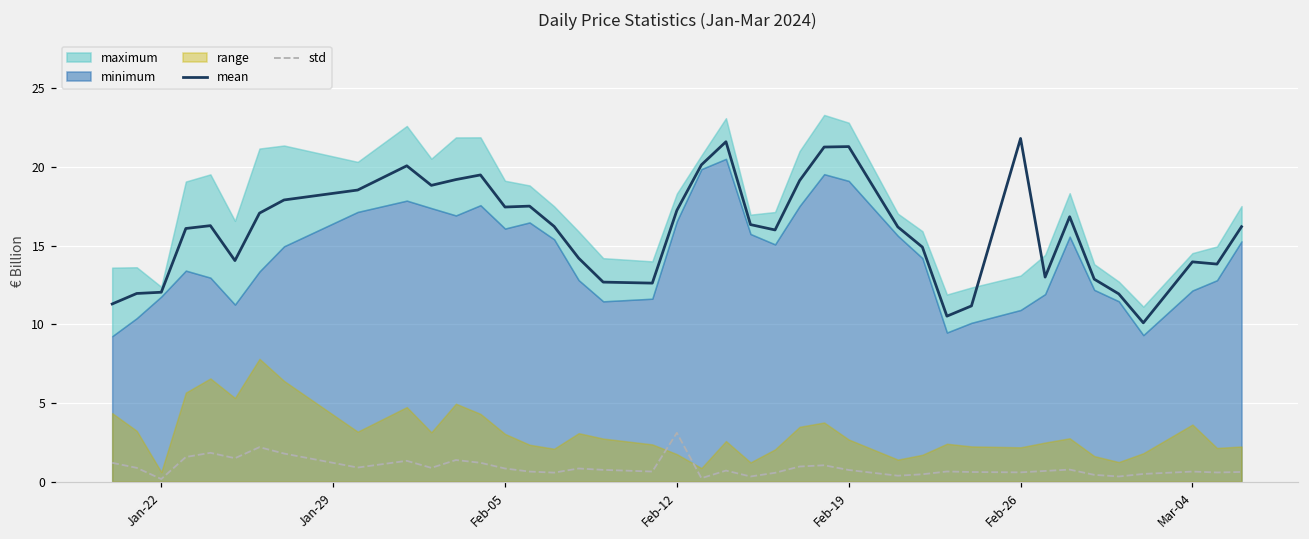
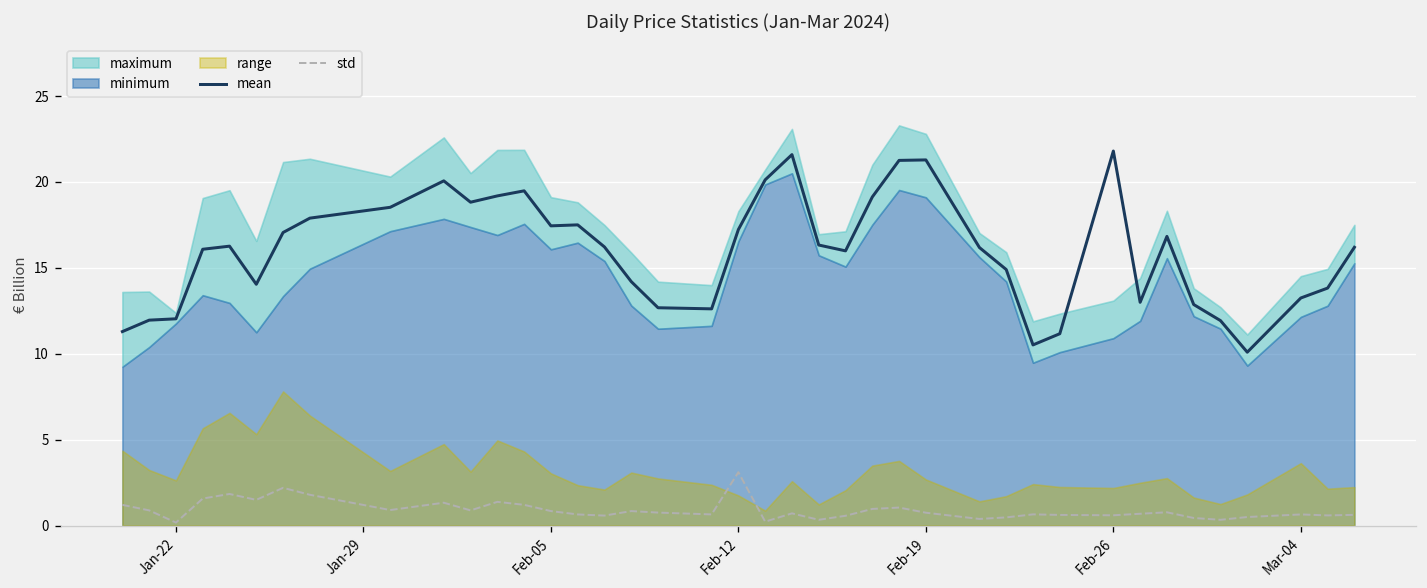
  {
    "mean": {
      "Jan-22": 12.0,
      "Feb-05": 17.4,
      "Feb-12": 17.2,
      "Feb-19": 21.3,
      "Feb-26": 21.8,
-     "Mar-04": 14.0
+     "Mar-04": 13.2
    },
    "std": {
      "Jan-22": 0.2,
      "Feb-05": 0.8,
      "Feb-12": 3.1,
      "Feb-19": 0.7,
      "Feb-26": 0.6,
      "Mar-04": 0.6
    },
    "minimum": {
      "Jan-22": 11.8,
      "Feb-05": 16.1,
      "Feb-12": 16.5,
      "Feb-19": 19.1,
      "Feb-26": 10.9,
      "Mar-04": 12.1
    },
    "range": {
-     "Jan-22": 0.6,
+     "Jan-22": 2.6,
      "Feb-05": 3.0,
      "Feb-12": 1.8,
      "Feb-19": 2.7,
      "Feb-26": 2.2,
      "Mar-04": 3.6
    }
  }
